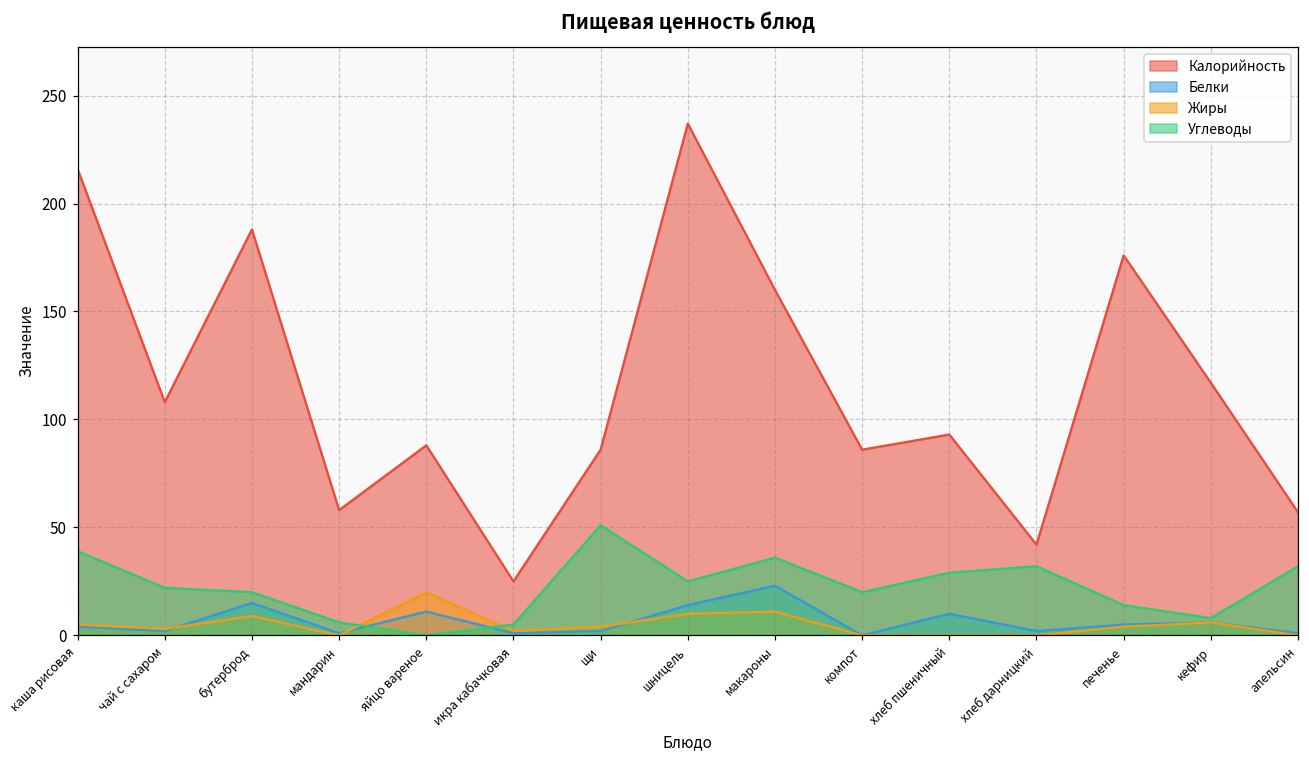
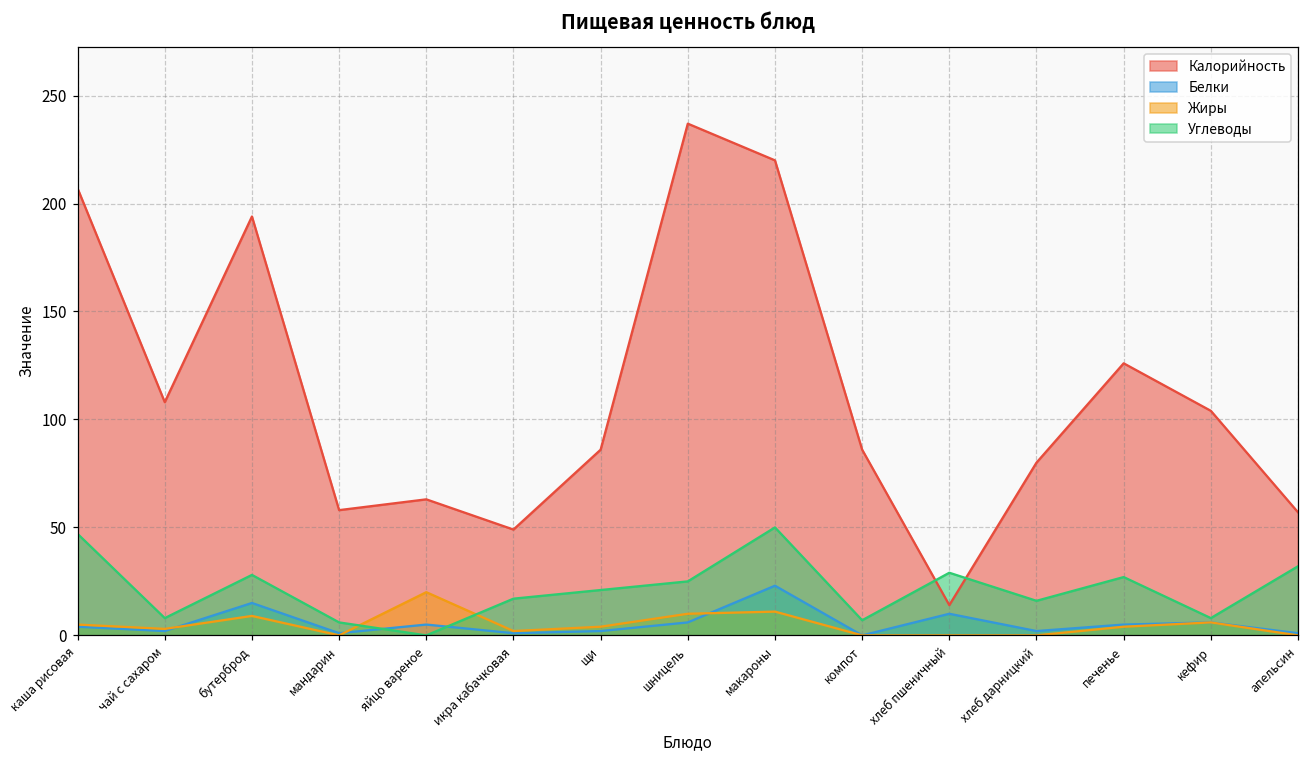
  {
    "Калорийность": {
-     "каша рисовая": 216,
+     "каша рисовая": 207,
      "чай с сахаром": 108,
-     "бутерброд": 188,
+     "бутерброд": 194,
      "мандарин": 58,
-     "яйцо вареное": 88,
-     "икра кабачковая": 25,
+     "яйцо вареное": 63,
+     "икра кабачковая": 49,
      "щи": 86,
      "шницель": 237,
-     "макароны": 160,
+     "макароны": 220,
      "компот": 86,
-     "хлеб пшеничный": 93,
-     "хлеб дарницкий": 42,
-     "печенье": 176,
-     "кефир": 117,
+     "хлеб пшеничный": 14,
+     "хлеб дарницкий": 80,
+     "печенье": 126,
+     "кефир": 104,
      "апельсин": 57
    },
    "Белки": {
      "бутерброд": 15,
-     "яйцо вареное": 11,
+     "яйцо вареное": 5,
      "щи": 2,
-     "шницель": 14,
+     "шницель": 6,
      "макароны": 23,
      "хлеб пшеничный": 10,
      "хлеб дарницкий": 2
    },
    "Жиры": {
      "бутерброд": 9,
      "яйцо вареное": 20,
      "щи": 4,
      "шницель": 10,
      "макароны": 11,
      "хлеб пшеничный": 0,
      "хлеб дарницкий": 0
    },
    "Углеводы": {
-     "каша рисовая": 39,
-     "чай с сахаром": 22,
-     "бутерброд": 20,
+     "каша рисовая": 47,
+     "чай с сахаром": 8,
+     "бутерброд": 28,
      "мандарин": 6,
      "яйцо вареное": 0,
-     "икра кабачковая": 5,
-     "щи": 51,
+     "икра кабачковая": 17,
+     "щи": 21,
      "шницель": 25,
-     "макароны": 36,
-     "компот": 20,
+     "макароны": 50,
+     "компот": 7,
      "хлеб пшеничный": 29,
-     "хлеб дарницкий": 32,
-     "печенье": 14,
+     "хлеб дарницкий": 16,
+     "печенье": 27,
      "кефир": 8,
      "апельсин": 32
    }
  }
